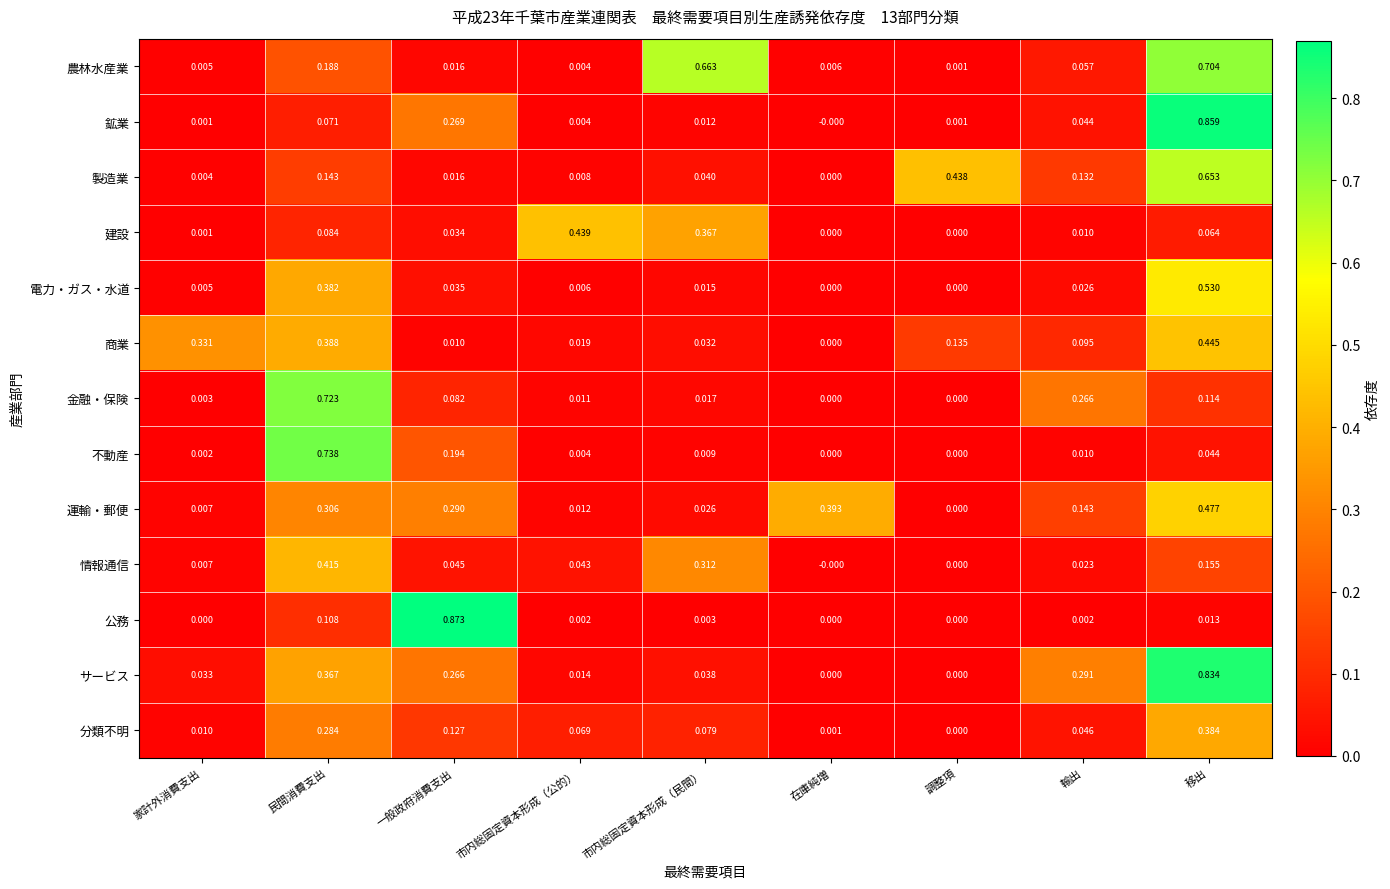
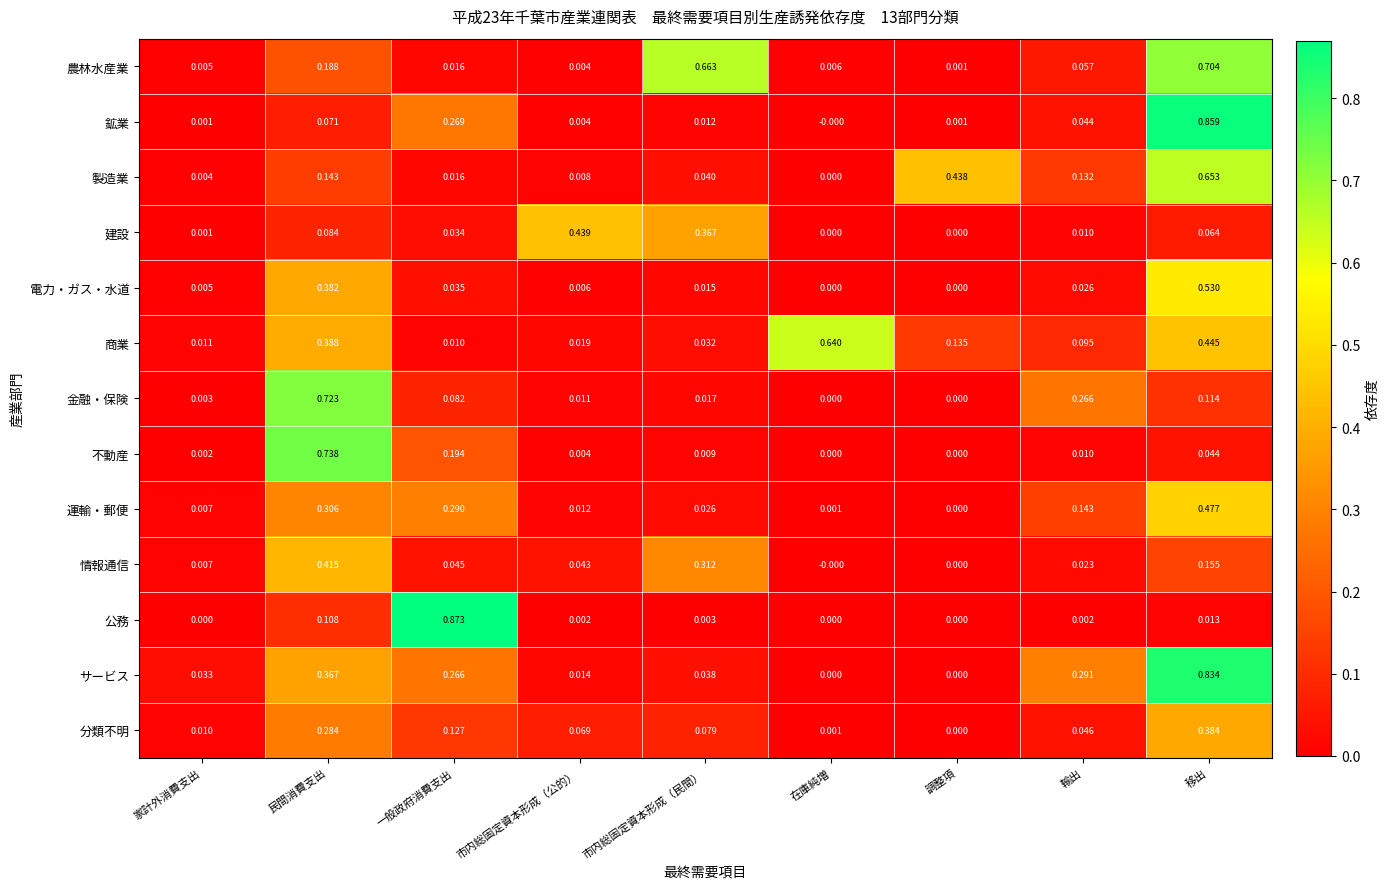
  {
    "農林水産業": {
      "家計外消費支出": 0.005,
      "民間消費支出": 0.188,
      "一般政府消費支出": 0.016,
      "市内総固定資本形成（公的）": 0.004,
      "市内総固定資本形成（民間）": 0.663,
      "在庫純増": 0.006,
      "調整項": 0.001,
      "輸出": 0.057,
      "移出": 0.704
    },
    "鉱業": {
      "家計外消費支出": 0.001,
      "民間消費支出": 0.071,
      "一般政府消費支出": 0.269,
      "市内総固定資本形成（公的）": 0.004,
      "市内総固定資本形成（民間）": 0.012,
      "在庫純増": -0.000,
      "調整項": 0.001,
      "輸出": 0.044,
      "移出": 0.859
    },
    "製造業": {
      "家計外消費支出": 0.004,
      "民間消費支出": 0.143,
      "一般政府消費支出": 0.016,
      "市内総固定資本形成（公的）": 0.008,
      "市内総固定資本形成（民間）": 0.040,
      "在庫純増": 0.000,
      "調整項": 0.438,
      "輸出": 0.132,
      "移出": 0.653
    },
    "建設": {
      "家計外消費支出": 0.001,
      "民間消費支出": 0.084,
      "一般政府消費支出": 0.034,
      "市内総固定資本形成（公的）": 0.439,
      "市内総固定資本形成（民間）": 0.367,
      "在庫純増": 0.000,
      "調整項": 0.000,
      "輸出": 0.010,
      "移出": 0.064
    },
    "電力・ガス・水道": {
      "家計外消費支出": 0.005,
      "民間消費支出": 0.382,
      "一般政府消費支出": 0.035,
      "市内総固定資本形成（公的）": 0.006,
      "市内総固定資本形成（民間）": 0.015,
      "在庫純増": 0.000,
      "調整項": 0.000,
      "輸出": 0.026,
      "移出": 0.530
    },
    "商業": {
-     "家計外消費支出": 0.331,
+     "家計外消費支出": 0.011,
      "民間消費支出": 0.388,
      "一般政府消費支出": 0.010,
      "市内総固定資本形成（公的）": 0.019,
      "市内総固定資本形成（民間）": 0.032,
-     "在庫純増": 0.000,
+     "在庫純増": 0.640,
      "調整項": 0.135,
      "輸出": 0.095,
      "移出": 0.445
    },
    "金融・保険": {
      "家計外消費支出": 0.003,
      "民間消費支出": 0.723,
      "一般政府消費支出": 0.082,
      "市内総固定資本形成（公的）": 0.011,
      "市内総固定資本形成（民間）": 0.017,
      "在庫純増": 0.000,
      "調整項": 0.000,
      "輸出": 0.266,
      "移出": 0.114
    },
    "不動産": {
      "家計外消費支出": 0.002,
      "民間消費支出": 0.738,
      "一般政府消費支出": 0.194,
      "市内総固定資本形成（公的）": 0.004,
      "市内総固定資本形成（民間）": 0.009,
      "在庫純増": 0.000,
      "調整項": 0.000,
      "輸出": 0.010,
      "移出": 0.044
    },
    "運輸・郵便": {
      "家計外消費支出": 0.007,
      "民間消費支出": 0.306,
      "一般政府消費支出": 0.290,
      "市内総固定資本形成（公的）": 0.012,
      "市内総固定資本形成（民間）": 0.026,
-     "在庫純増": 0.393,
+     "在庫純増": 0.001,
      "調整項": 0.000,
      "輸出": 0.143,
      "移出": 0.477
    },
    "情報通信": {
      "家計外消費支出": 0.007,
      "民間消費支出": 0.415,
      "一般政府消費支出": 0.045,
      "市内総固定資本形成（公的）": 0.043,
      "市内総固定資本形成（民間）": 0.312,
      "在庫純増": -0.000,
      "調整項": 0.000,
      "輸出": 0.023,
      "移出": 0.155
    },
    "公務": {
      "家計外消費支出": 0.000,
      "民間消費支出": 0.108,
      "一般政府消費支出": 0.873,
      "市内総固定資本形成（公的）": 0.002,
      "市内総固定資本形成（民間）": 0.003,
      "在庫純増": 0.000,
      "調整項": 0.000,
      "輸出": 0.002,
      "移出": 0.013
    },
    "サービス": {
      "家計外消費支出": 0.033,
      "民間消費支出": 0.367,
      "一般政府消費支出": 0.266,
      "市内総固定資本形成（公的）": 0.014,
      "市内総固定資本形成（民間）": 0.038,
      "在庫純増": 0.000,
      "調整項": 0.000,
      "輸出": 0.291,
      "移出": 0.834
    },
    "分類不明": {
      "家計外消費支出": 0.010,
      "民間消費支出": 0.284,
      "一般政府消費支出": 0.127,
      "市内総固定資本形成（公的）": 0.069,
      "市内総固定資本形成（民間）": 0.079,
      "在庫純増": 0.001,
      "調整項": 0.000,
      "輸出": 0.046,
      "移出": 0.384
    }
  }
